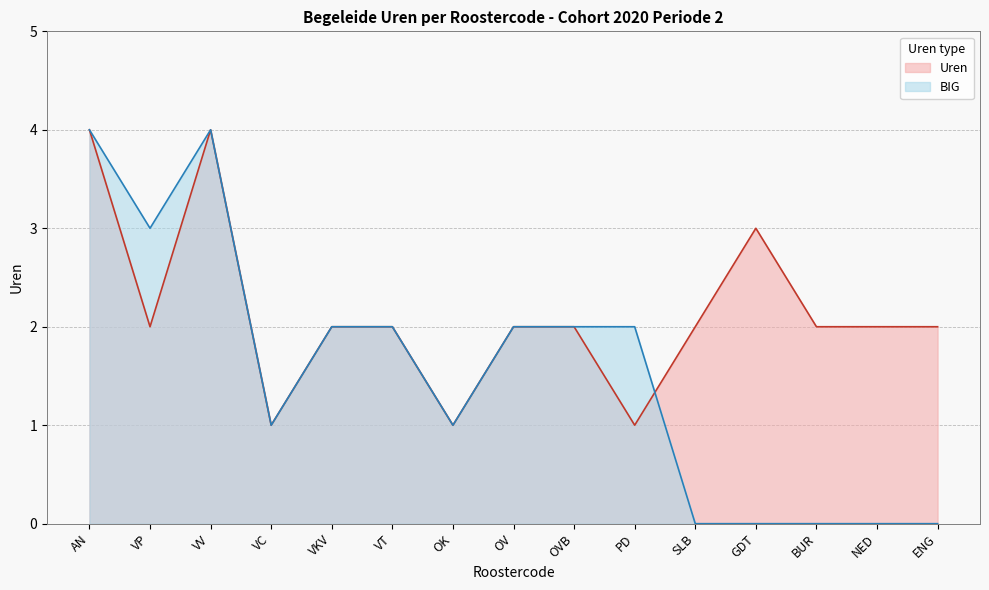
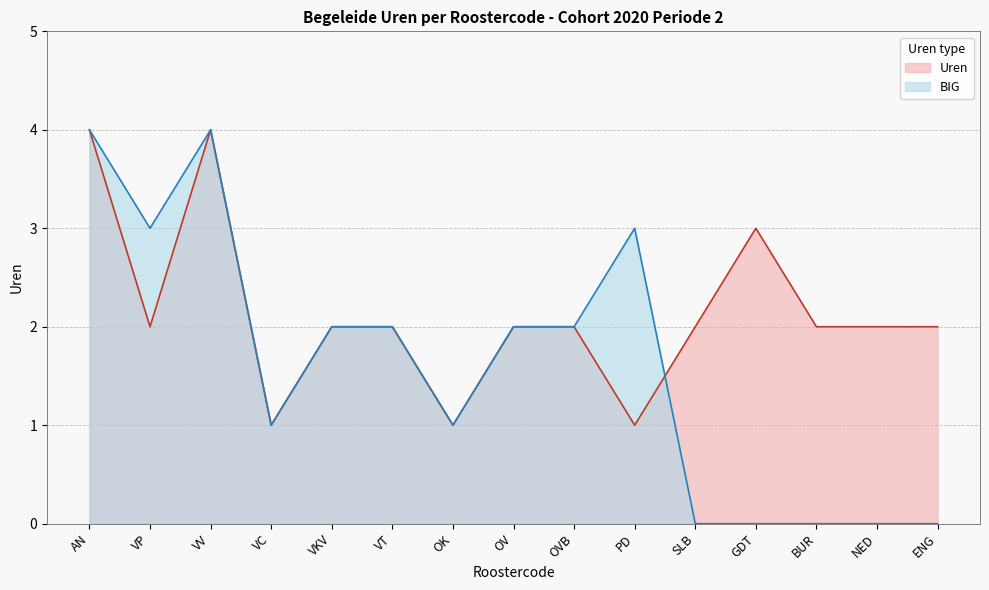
  {
    "Uren": {
      "VP": 2,
      "PD": 1,
      "SLB": 2,
      "GDT": 3,
      "BUR": 2,
      "NED": 2,
      "ENG": 2
    },
    "BIG": {
      "VP": 3,
-     "PD": 2,
+     "PD": 3,
      "SLB": 0,
      "GDT": 0,
      "BUR": 0,
      "NED": 0,
      "ENG": 0
    }
  }
